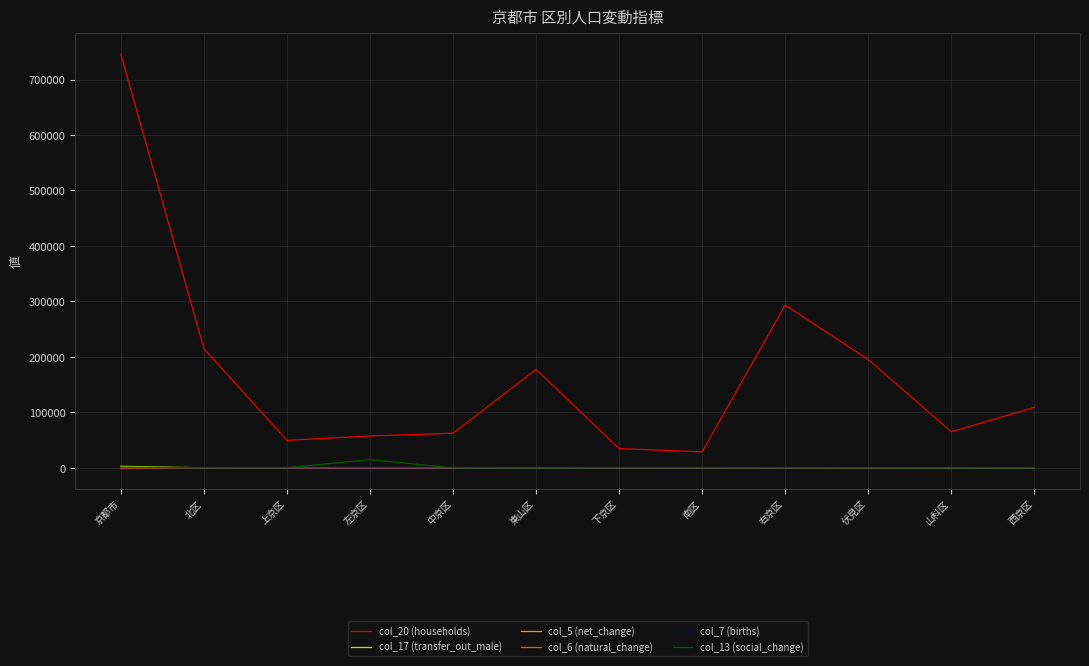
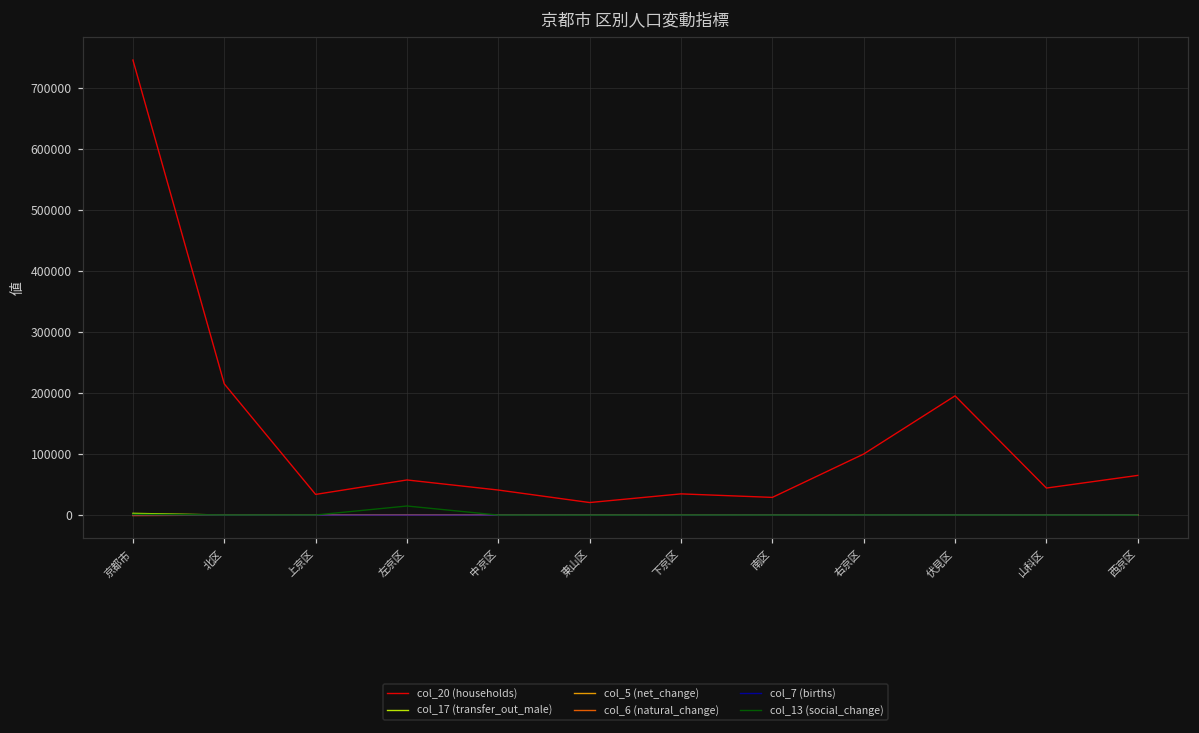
  {
    "col_20 (households)": {
      "京都市": 750000,
      "北区": 220000,
-     "上京区": 50000,
+     "上京区": 30000,
      "左京区": 60000,
-     "中京区": 60000,
-     "東山区": 180000,
+     "中京区": 40000,
+     "東山区": 20000,
      "下京区": 30000,
      "南区": 30000,
-     "右京区": 290000,
+     "右京区": 100000,
      "伏見区": 200000,
-     "山科区": 70000,
-     "西京区": 110000
+     "山科区": 40000,
+     "西京区": 70000
    },
    "col_13 (social_change)": {
      "左京区": 10000
    }
  }
